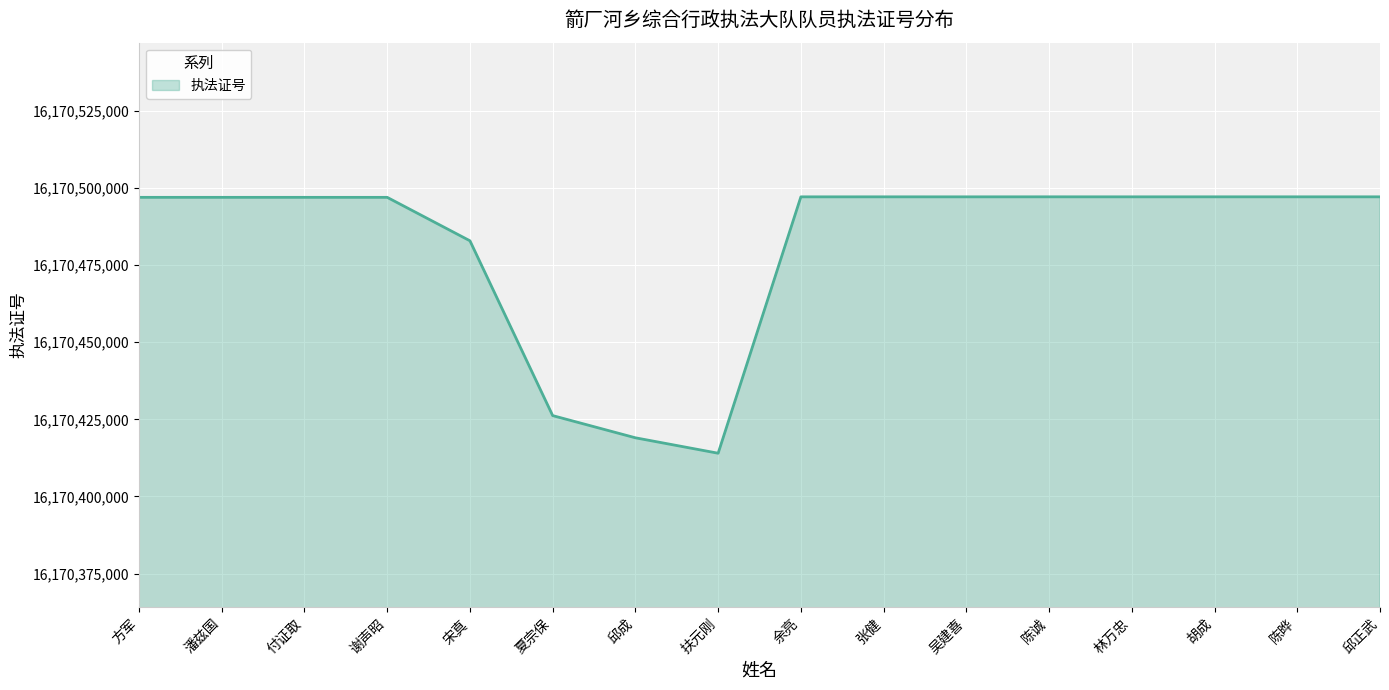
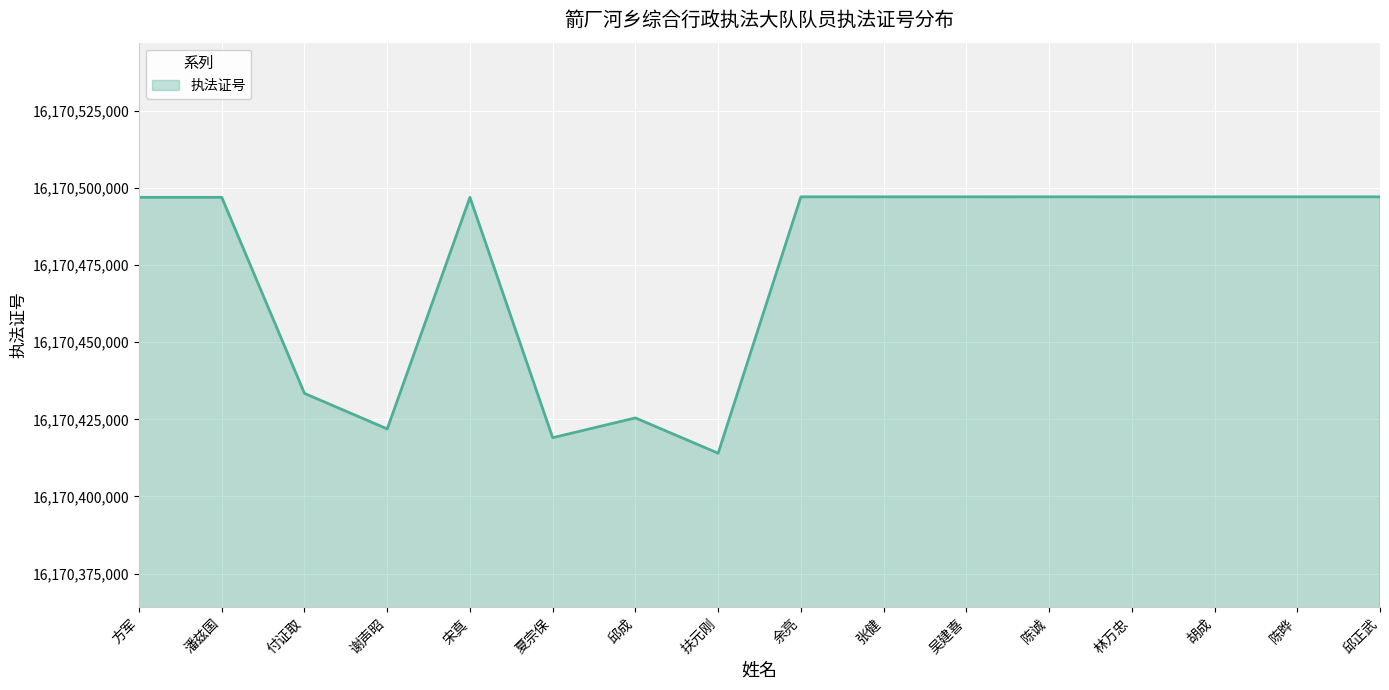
  {
    "方军": "16,170,497,000",
    "潘兹国": "16,170,497,000",
-   "付证取": "16,170,497,000",
-   "谢声昭": "16,170,497,000",
-   "宋真": "16,170,483,000",
-   "夏宗保": "16,170,426,000",
-   "邱成": "16,170,419,000",
+   "付证取": "16,170,433,000",
+   "谢声昭": "16,170,422,000",
+   "宋真": "16,170,497,000",
+   "夏宗保": "16,170,419,000",
+   "邱成": "16,170,425,000",
    "扶元刚": "16,170,414,000",
    "余亮": "16,170,497,000",
    "张健": "16,170,497,000",
    "吴建喜": "16,170,497,000",
    "陈诚": "16,170,497,000",
    "林万忠": "16,170,497,000",
    "胡成": "16,170,497,000",
    "陈晔": "16,170,497,000",
    "邱正武": "16,170,497,000"
  }
